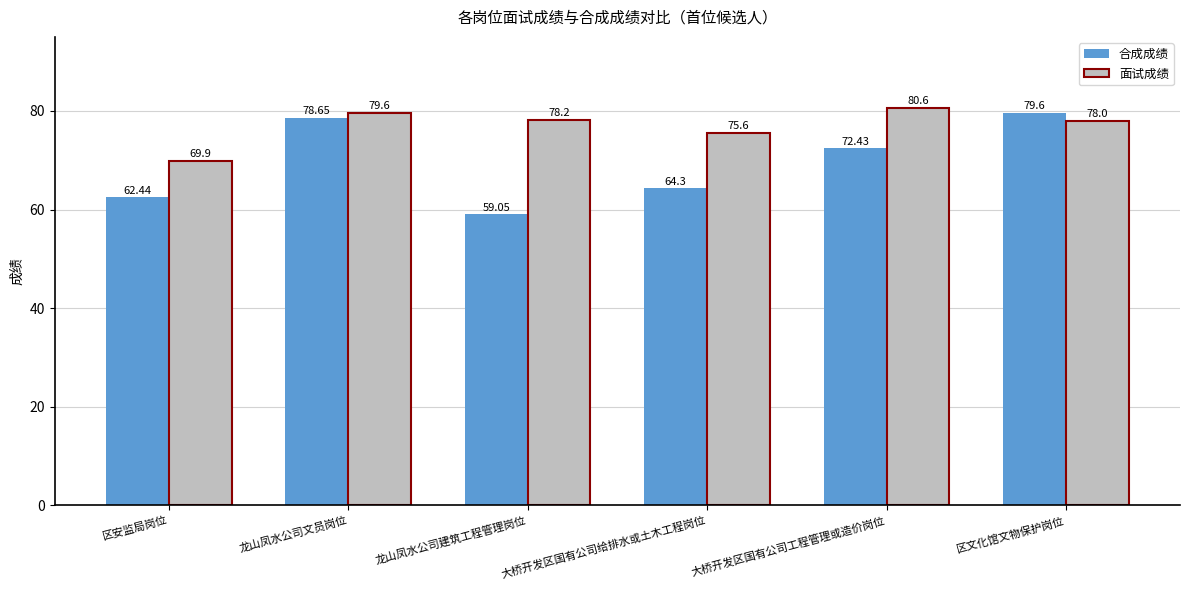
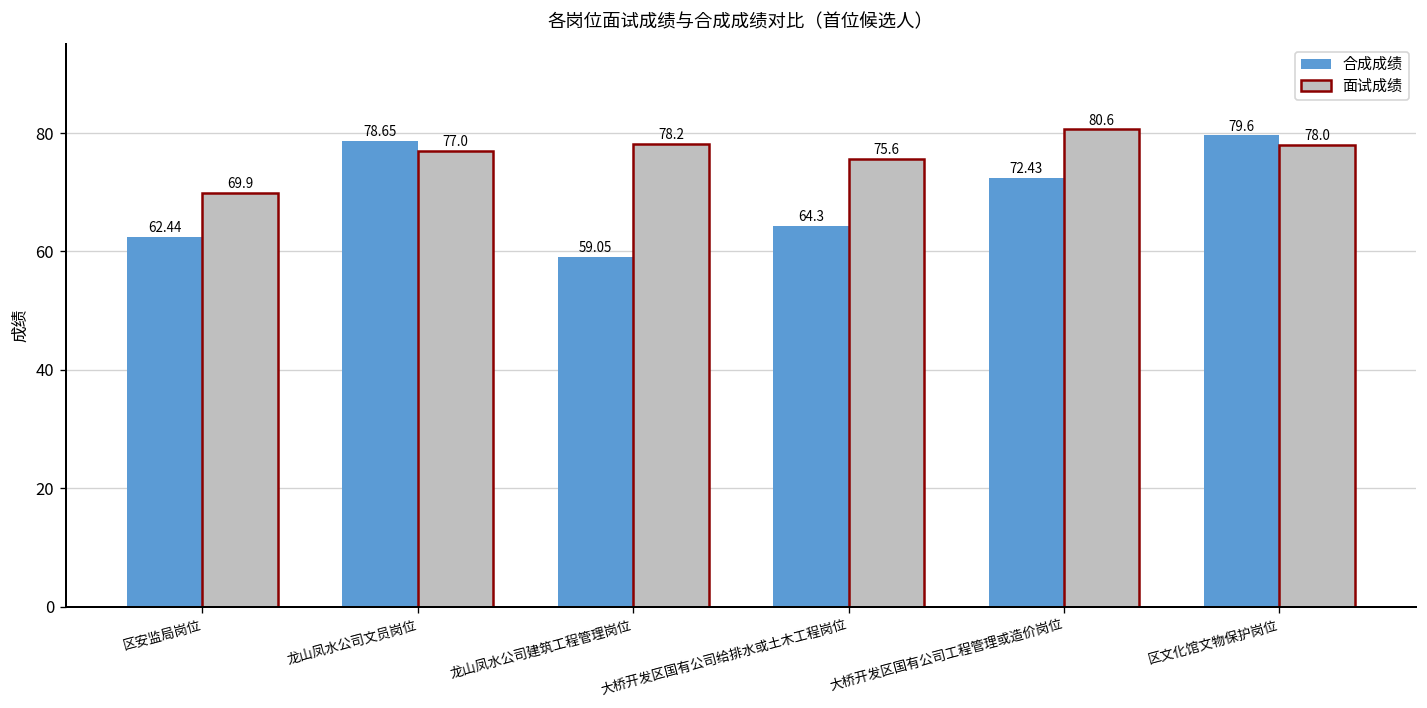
  {
    "合成成绩": {
      "区安监局岗位": 62.44,
      "龙山凤水公司文员岗位": 78.65,
      "龙山凤水公司建筑工程管理岗位": 59.05,
      "大桥开发区国有公司给排水或土木工程岗位": 64.3,
      "大桥开发区国有公司工程管理或造价岗位": 72.43,
      "区文化馆文物保护岗位": 79.6
    },
    "面试成绩": {
      "区安监局岗位": 69.9,
-     "龙山凤水公司文员岗位": 79.6,
+     "龙山凤水公司文员岗位": 77.0,
      "龙山凤水公司建筑工程管理岗位": 78.2,
      "大桥开发区国有公司给排水或土木工程岗位": 75.6,
      "大桥开发区国有公司工程管理或造价岗位": 80.6,
      "区文化馆文物保护岗位": 78.0
    }
  }
